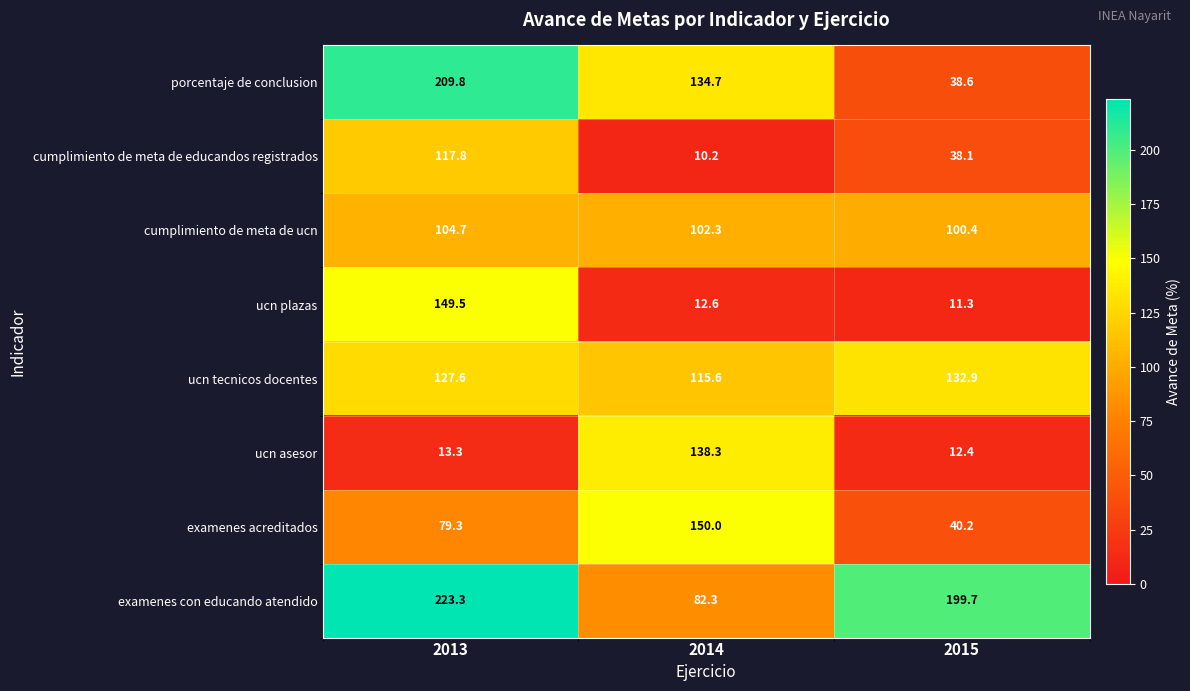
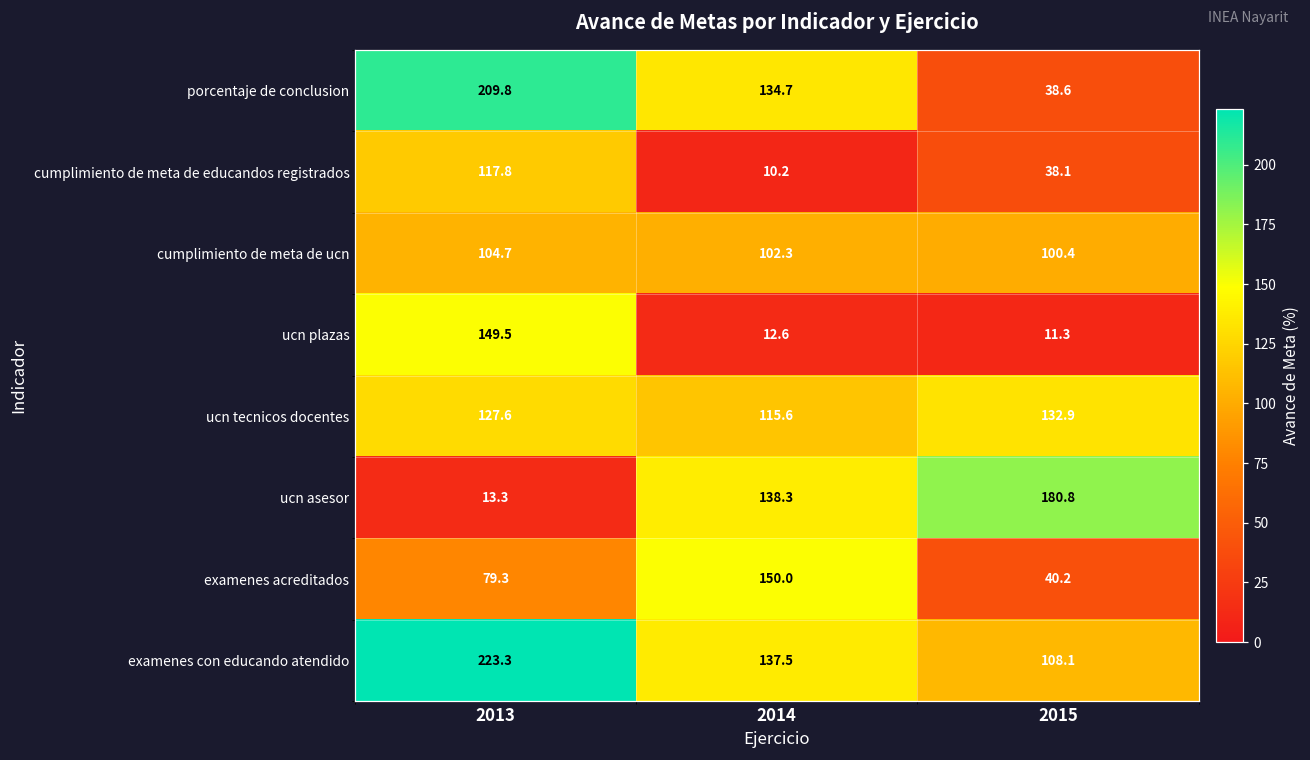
  {
    "porcentaje de conclusion": {
      "2013": 209.8,
      "2014": 134.7,
      "2015": 38.6
    },
    "cumplimiento de meta de educandos registrados": {
      "2013": 117.8,
      "2014": 10.2,
      "2015": 38.1
    },
    "cumplimiento de meta de ucn": {
      "2013": 104.7,
      "2014": 102.3,
      "2015": 100.4
    },
    "ucn plazas": {
      "2013": 149.5,
      "2014": 12.6,
      "2015": 11.3
    },
    "ucn tecnicos docentes": {
      "2013": 127.6,
      "2014": 115.6,
      "2015": 132.9
    },
    "ucn asesor": {
      "2013": 13.3,
      "2014": 138.3,
-     "2015": 12.4
+     "2015": 180.8
    },
    "examenes acreditados": {
      "2013": 79.3,
      "2014": 150.0,
      "2015": 40.2
    },
    "examenes con educando atendido": {
      "2013": 223.3,
-     "2014": 82.3,
-     "2015": 199.7
+     "2014": 137.5,
+     "2015": 108.1
    }
  }
